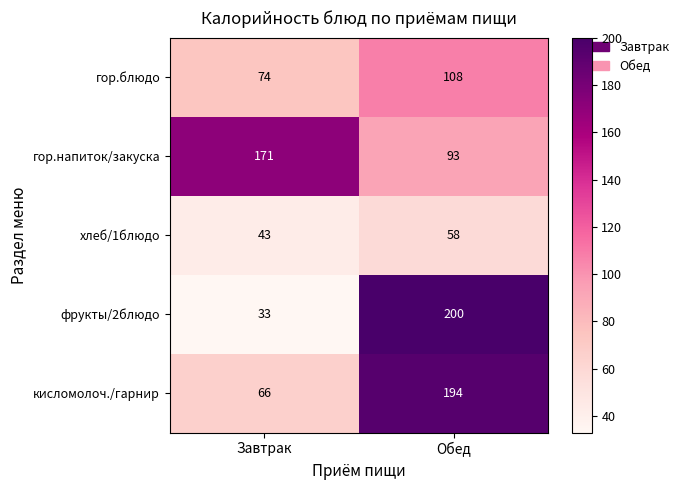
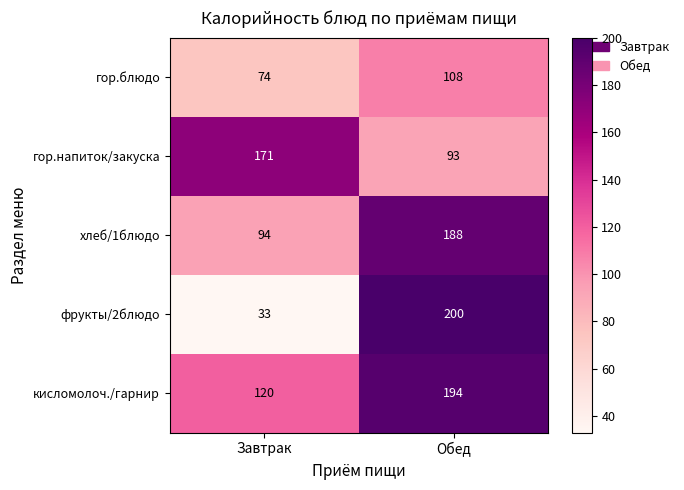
  {
    "гор.блюдо": {
      "Завтрак": 74,
      "Обед": 108
    },
    "гор.напиток/закуска": {
      "Завтрак": 171,
      "Обед": 93
    },
    "хлеб/1блюдо": {
-     "Завтрак": 43,
-     "Обед": 58
+     "Завтрак": 94,
+     "Обед": 188
    },
    "фрукты/2блюдо": {
      "Завтрак": 33,
      "Обед": 200
    },
    "кисломолоч./гарнир": {
-     "Завтрак": 66,
+     "Завтрак": 120,
      "Обед": 194
    }
  }
